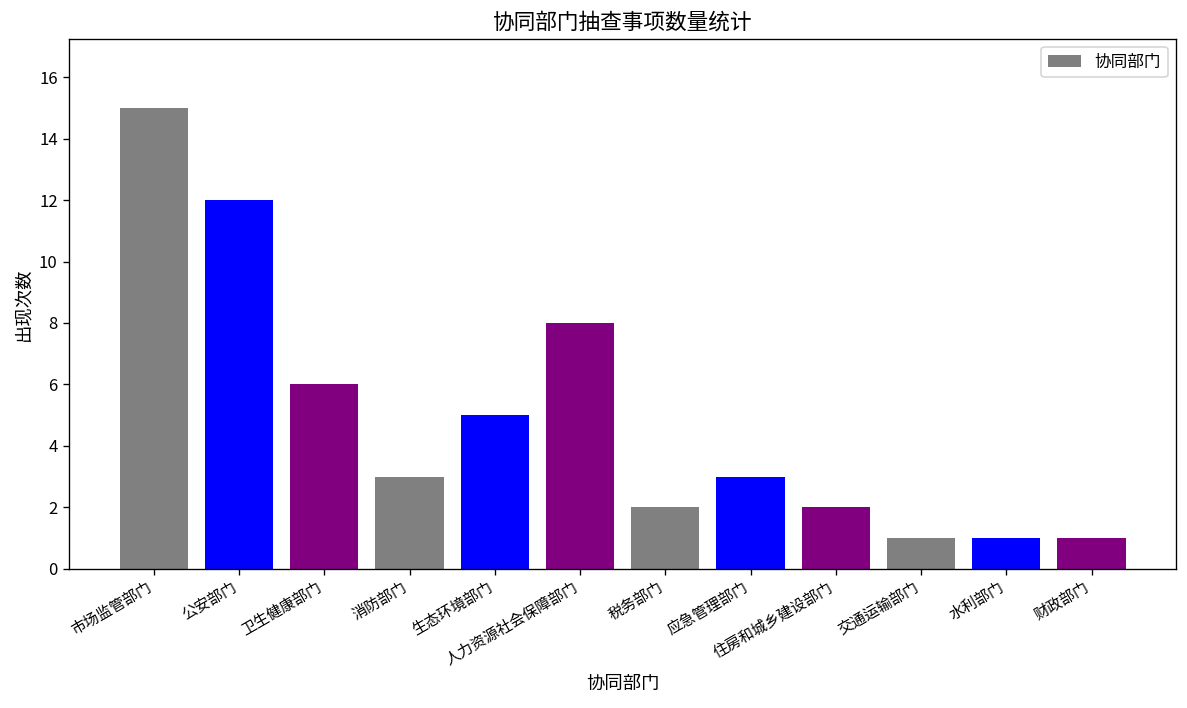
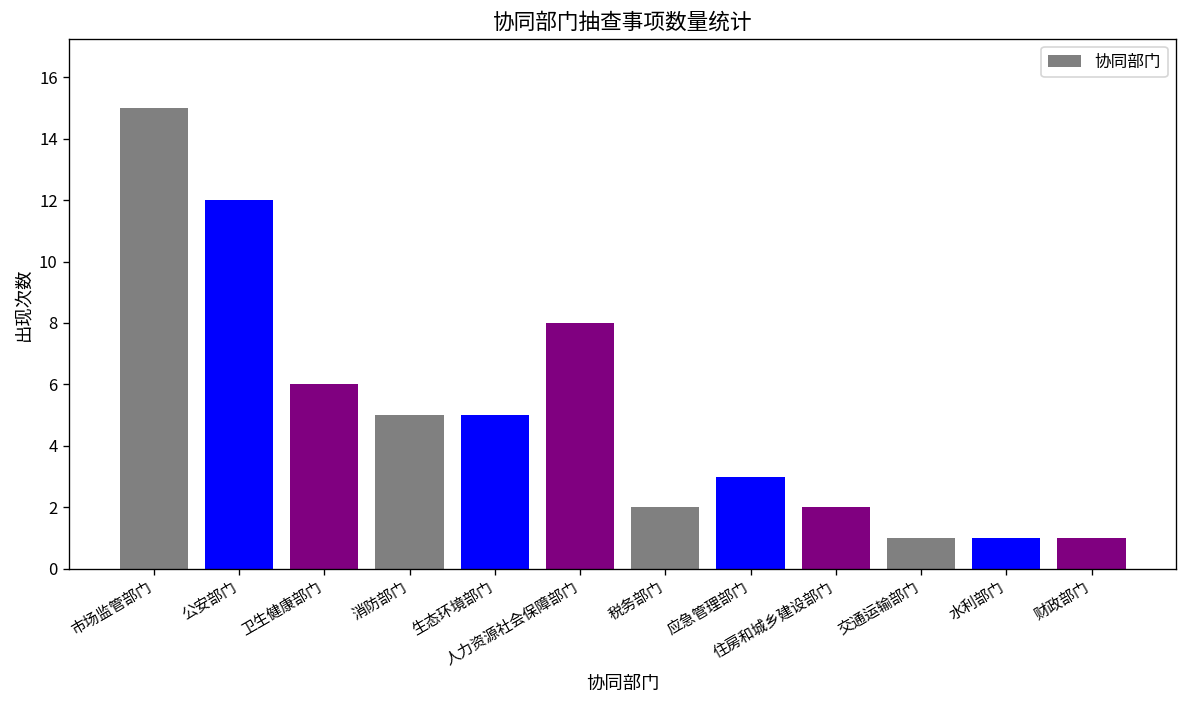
  {
    "市场监管部门": 15,
    "公安部门": 12,
    "卫生健康部门": 6,
-   "消防部门": 3,
+   "消防部门": 5,
    "生态环境部门": 5,
    "人力资源社会保障部门": 8,
    "税务部门": 2,
    "应急管理部门": 3,
    "住房和城乡建设部门": 2,
    "交通运输部门": 1,
    "水利部门": 1,
    "财政部门": 1
  }
